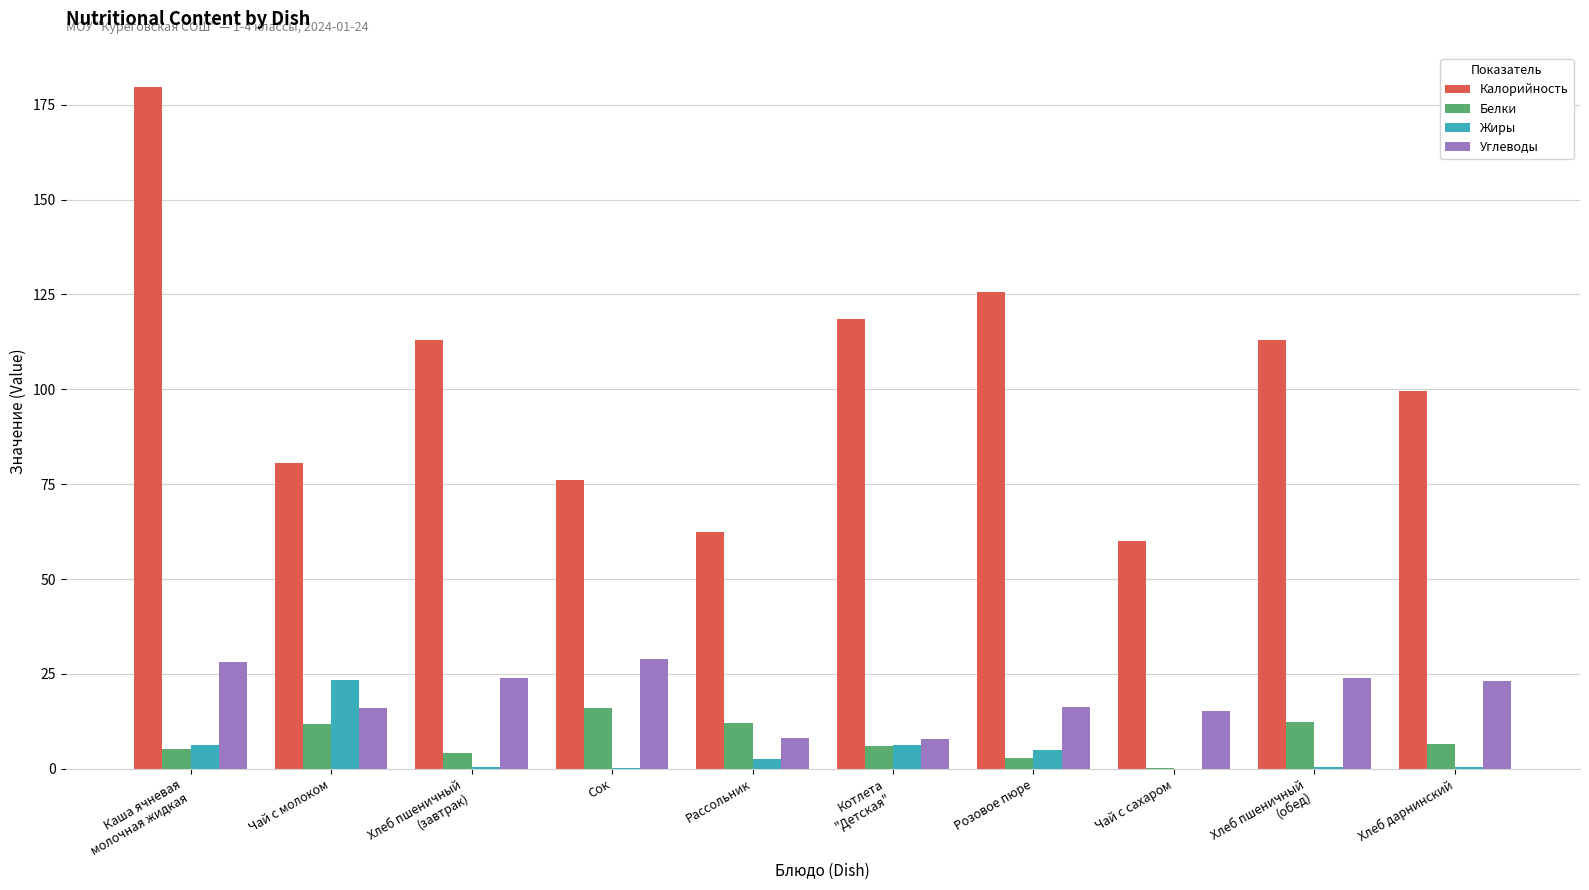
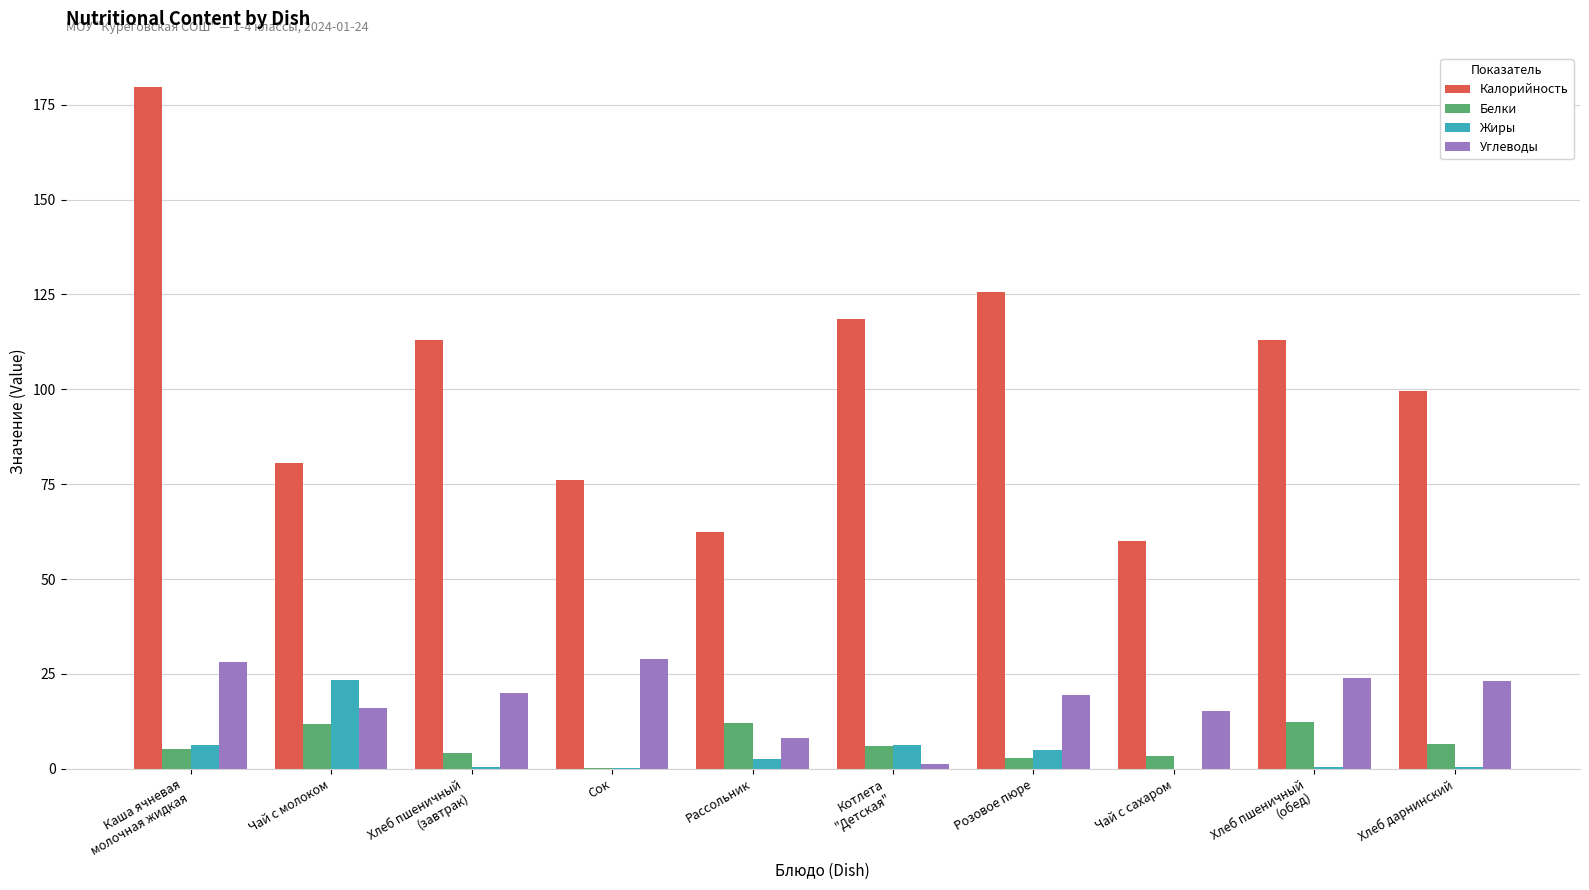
  {
    "Калорийность": {
      "Каша ячневая молочная жидкая": 180,
      "Чай с молоком": 81,
      "Хлеб пшеничный (завтрак)": 113,
      "Сок": 76,
      "Рассольник": 62,
      "Котлета \"Детская\"": 119,
      "Розовое пюре": 126,
      "Чай с сахаром": 60,
      "Хлеб пшеничный (обед)": 113,
      "Хлеб дарнинский": 100
    },
    "Белки": {
      "Каша ячневая молочная жидкая": 5,
      "Чай с молоком": 12,
      "Хлеб пшеничный (завтрак)": 4,
-     "Сок": 16,
+     "Сок": 0,
      "Рассольник": 12,
      "Котлета \"Детская\"": 6,
      "Розовое пюре": 3,
-     "Чай с сахаром": 0,
+     "Чай с сахаром": 3,
      "Хлеб пшеничный (обед)": 12,
      "Хлеб дарнинский": 7
    },
    "Жиры": {
      "Каша ячневая молочная жидкая": 6,
      "Чай с молоком": 23,
      "Рассольник": 3,
      "Котлета \"Детская\"": 6,
      "Розовое пюре": 5,
      "Чай с сахаром": 0
    },
    "Углеводы": {
      "Каша ячневая молочная жидкая": 28,
      "Чай с молоком": 16,
-     "Хлеб пшеничный (завтрак)": 24,
+     "Хлеб пшеничный (завтрак)": 20,
      "Сок": 29,
      "Рассольник": 8,
-     "Котлета \"Детская\"": 8,
-     "Розовое пюре": 16,
+     "Котлета \"Детская\"": 1,
+     "Розовое пюре": 19,
      "Чай с сахаром": 15,
      "Хлеб пшеничный (обед)": 24,
      "Хлеб дарнинский": 23
    }
  }
